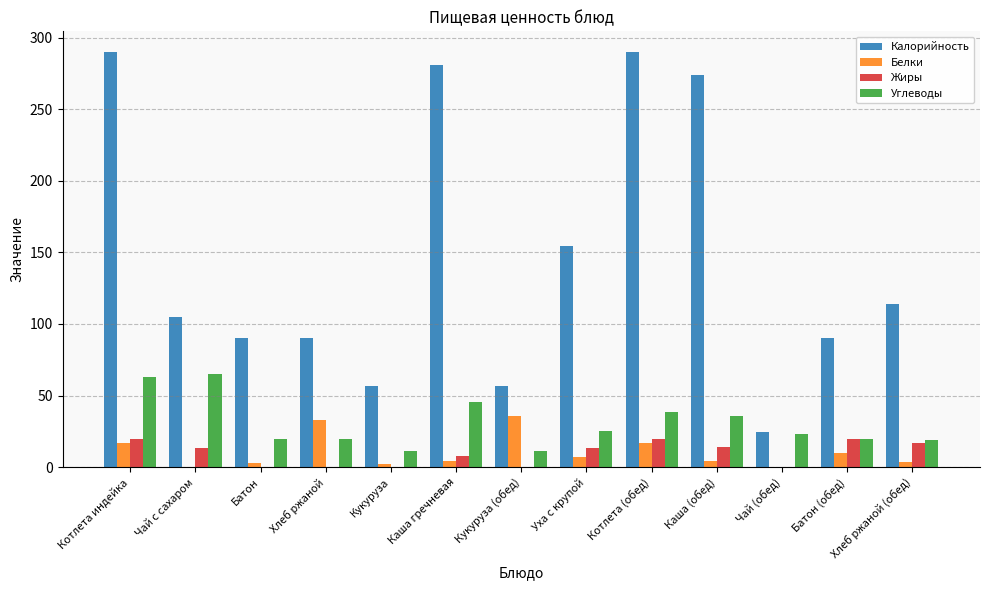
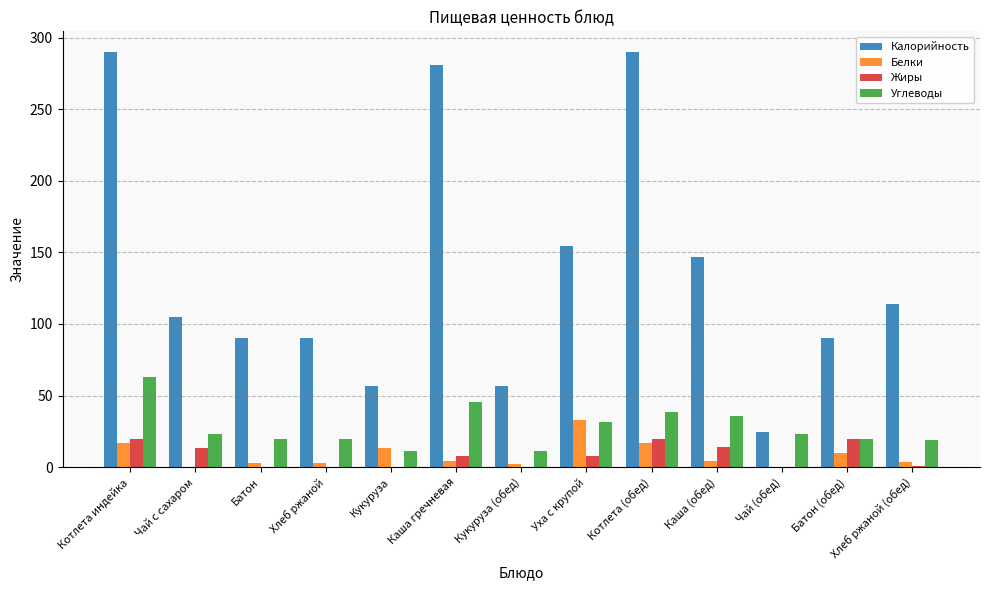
  {
    "Калорийность": {
      "Котлета индейка": 290,
      "Чай с сахаром": 105,
      "Батон": 90,
      "Хлеб ржаной": 90,
      "Кукуруза": 57,
      "Каша гречневая": 281,
      "Кукуруза (обед)": 57,
      "Уха с крупой": 154,
      "Котлета (обед)": 290,
-     "Каша (обед)": 274,
+     "Каша (обед)": 147,
      "Чай (обед)": 24,
      "Батон (обед)": 90,
      "Хлеб ржаной (обед)": 114
    },
    "Белки": {
      "Котлета индейка": 17,
      "Батон": 3,
-     "Хлеб ржаной": 33,
-     "Кукуруза": 2,
+     "Хлеб ржаной": 3,
+     "Кукуруза": 13,
      "Каша гречневая": 5,
-     "Кукуруза (обед)": 36,
-     "Уха с крупой": 7,
+     "Кукуруза (обед)": 2,
+     "Уха с крупой": 33,
      "Котлета (обед)": 17,
      "Каша (обед)": 5,
      "Батон (обед)": 10,
      "Хлеб ржаной (обед)": 3
    },
    "Жиры": {
      "Котлета индейка": 19,
      "Чай с сахаром": 14,
      "Каша гречневая": 8,
-     "Уха с крупой": 13,
+     "Уха с крупой": 8,
      "Котлета (обед)": 19,
      "Каша (обед)": 14,
      "Чай (обед)": 0,
      "Батон (обед)": 20,
-     "Хлеб ржаной (обед)": 17
+     "Хлеб ржаной (обед)": 1
    },
    "Углеводы": {
      "Котлета индейка": 63,
-     "Чай с сахаром": 65,
+     "Чай с сахаром": 23,
      "Батон": 20,
      "Хлеб ржаной": 20,
      "Кукуруза": 11,
      "Каша гречневая": 45,
      "Кукуруза (обед)": 11,
-     "Уха с крупой": 25,
+     "Уха с крупой": 32,
      "Котлета (обед)": 38,
      "Каша (обед)": 36,
      "Чай (обед)": 23,
      "Батон (обед)": 20,
      "Хлеб ржаной (обед)": 19
    }
  }
